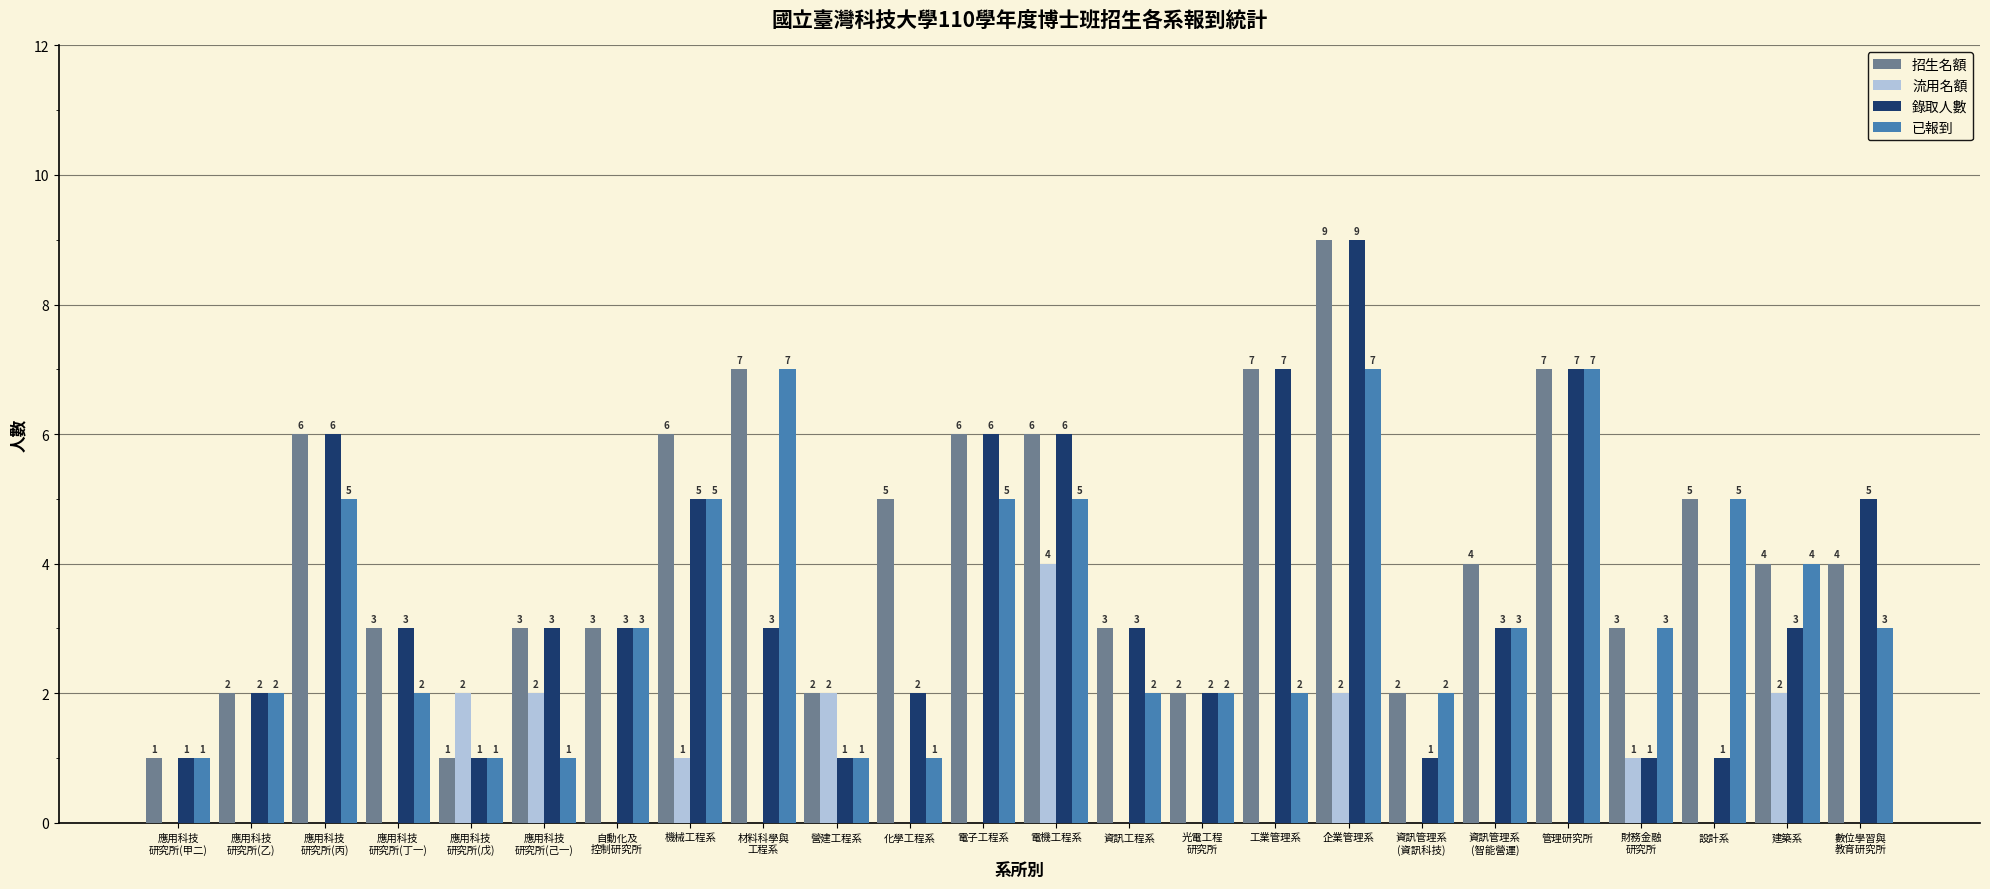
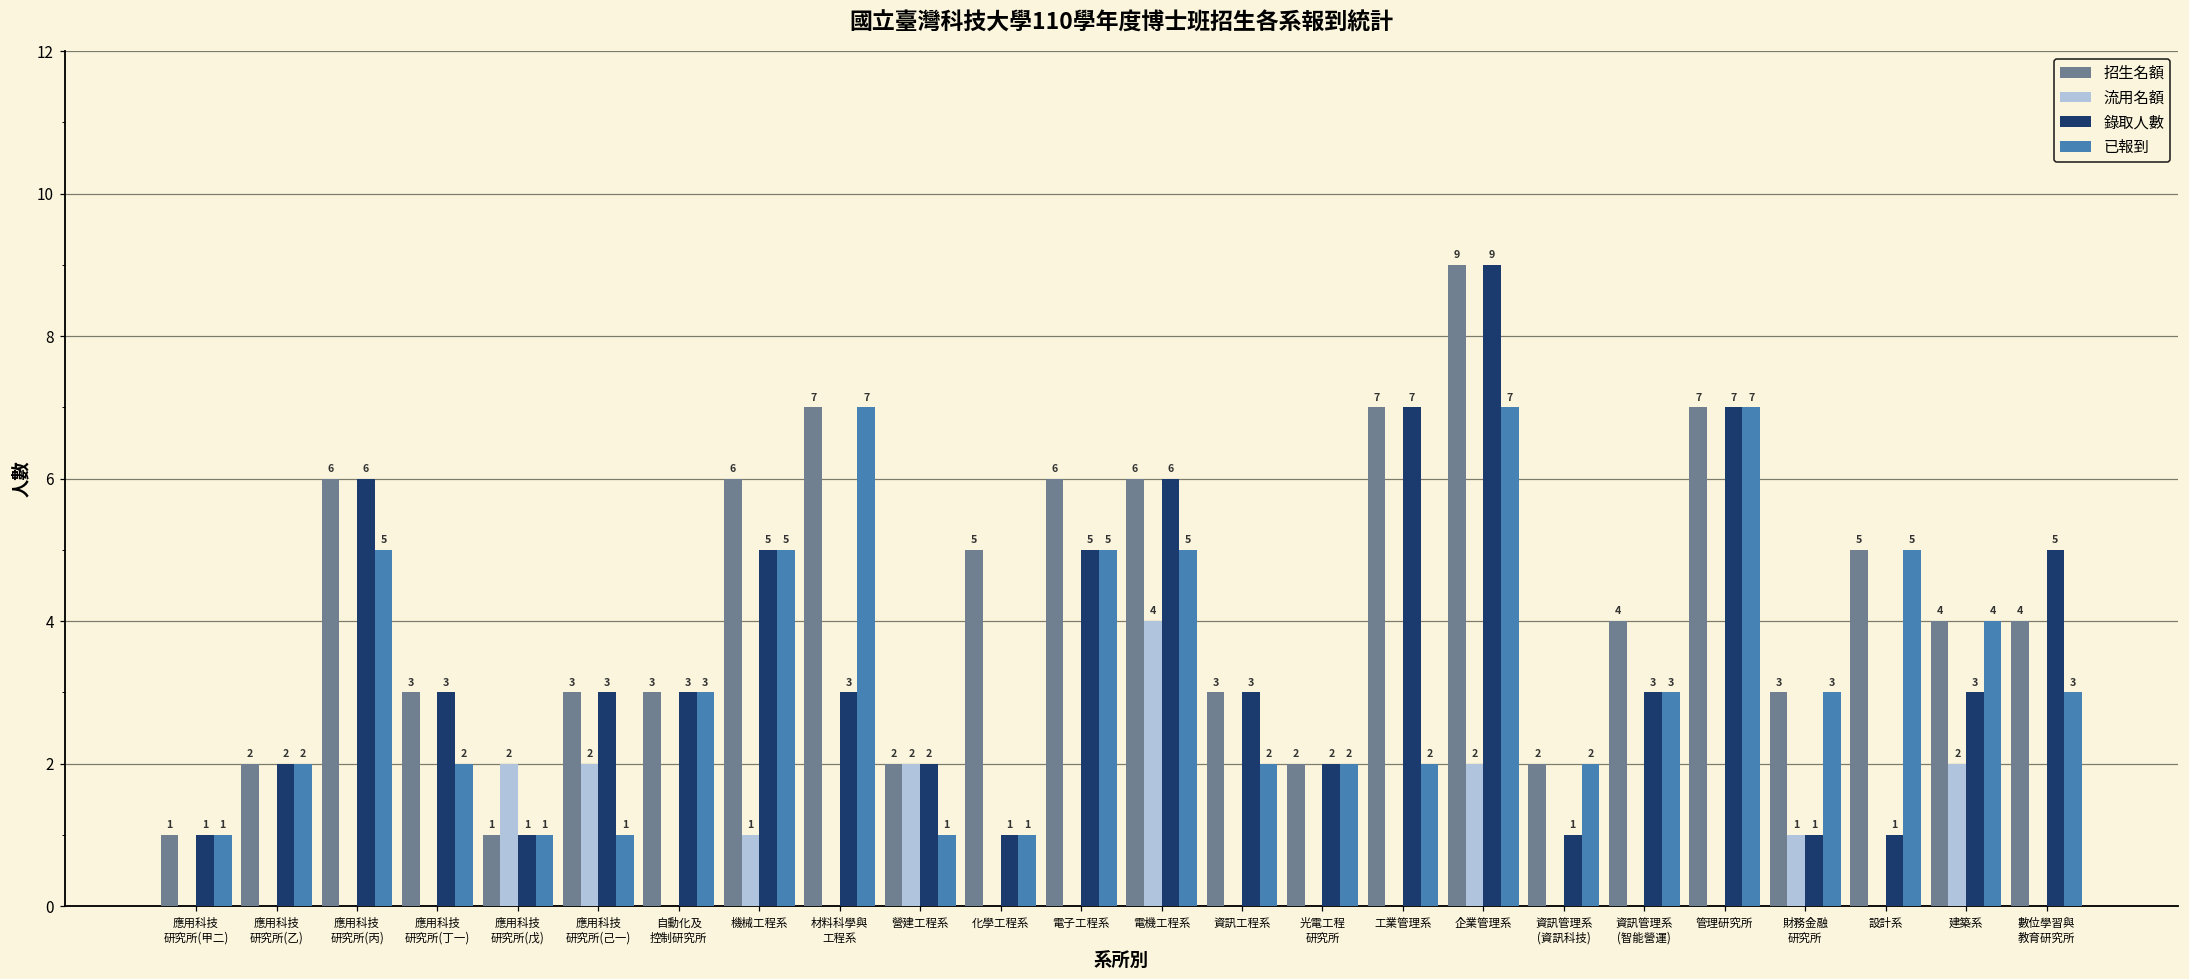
  {
    "流用名額": {
      "應用科技 研究所(戊)": 2,
      "應用科技 研究所(己一)": 2,
      "機械工程系": 1,
      "營建工程系": 2,
      "電機工程系": 4,
      "企業管理系": 2,
      "財務金融 研究所": 1,
      "建築系": 2
    },
    "錄取人數": {
      "應用科技 研究所(甲二)": 1,
      "應用科技 研究所(乙)": 2,
      "應用科技 研究所(丙)": 6,
      "應用科技 研究所(丁一)": 3,
      "應用科技 研究所(戊)": 1,
      "應用科技 研究所(己一)": 3,
      "自動化及 控制研究所": 3,
      "機械工程系": 5,
      "材料科學與 工程系": 3,
-     "營建工程系": 1,
-     "化學工程系": 2,
-     "電子工程系": 6,
+     "營建工程系": 2,
+     "化學工程系": 1,
+     "電子工程系": 5,
      "電機工程系": 6,
      "資訊工程系": 3,
      "光電工程 研究所": 2,
      "工業管理系": 7,
      "企業管理系": 9,
      "資訊管理系 (資訊科技)": 1,
      "資訊管理系 (智能營運)": 3,
      "管理研究所": 7,
      "財務金融 研究所": 1,
      "設計系": 1,
      "建築系": 3,
      "數位學習與 教育研究所": 5
    }
  }
